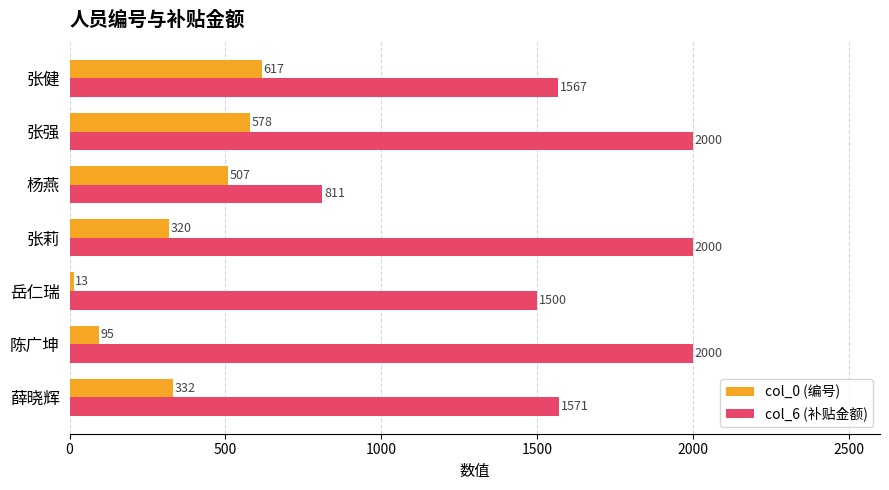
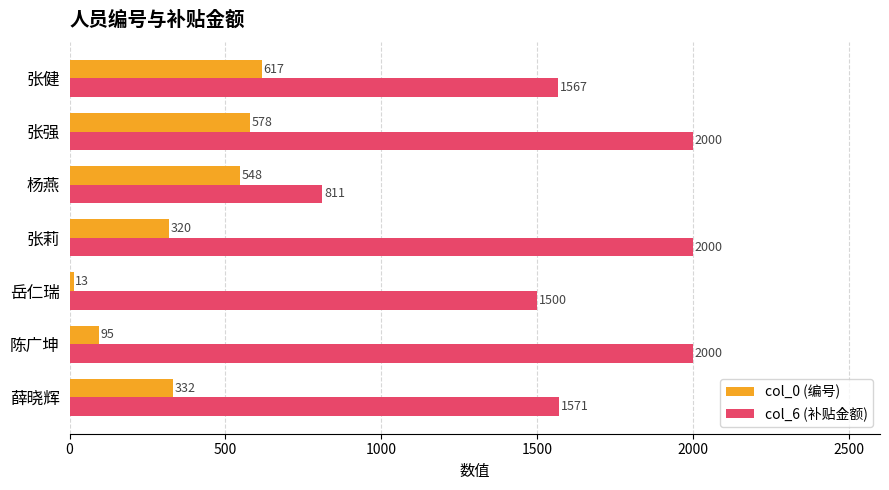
  {
    "col_0 (编号)": {
      "张健": 617,
      "张强": 578,
-     "杨燕": 507,
+     "杨燕": 548,
      "张莉": 320,
      "岳仁瑞": 13,
      "陈广坤": 95,
      "薛晓辉": 332
    },
    "col_6 (补贴金额)": {
      "张健": 1567,
      "张强": 2000,
      "杨燕": 811,
      "张莉": 2000,
      "岳仁瑞": 1500,
      "陈广坤": 2000,
      "薛晓辉": 1571
    }
  }
